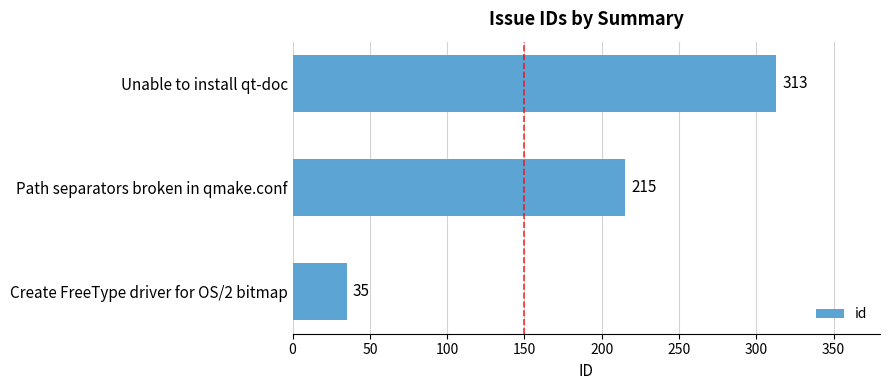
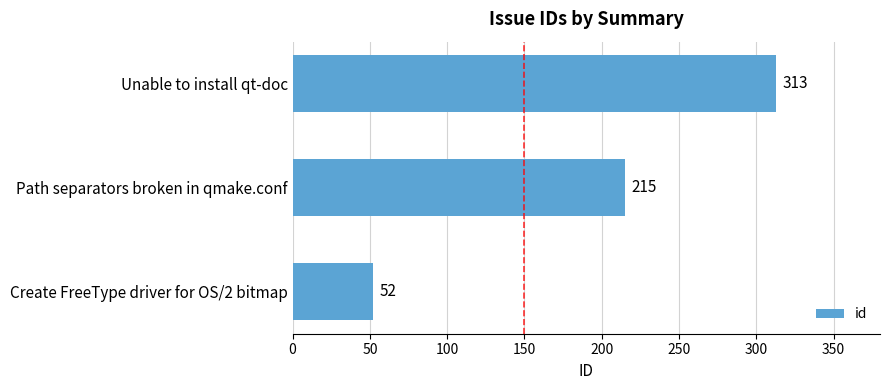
  {
    "Unable to install qt-doc": 313,
    "Path separators broken in qmake.conf": 215,
-   "Create FreeType driver for OS/2 bitmap": 35
+   "Create FreeType driver for OS/2 bitmap": 52
  }
